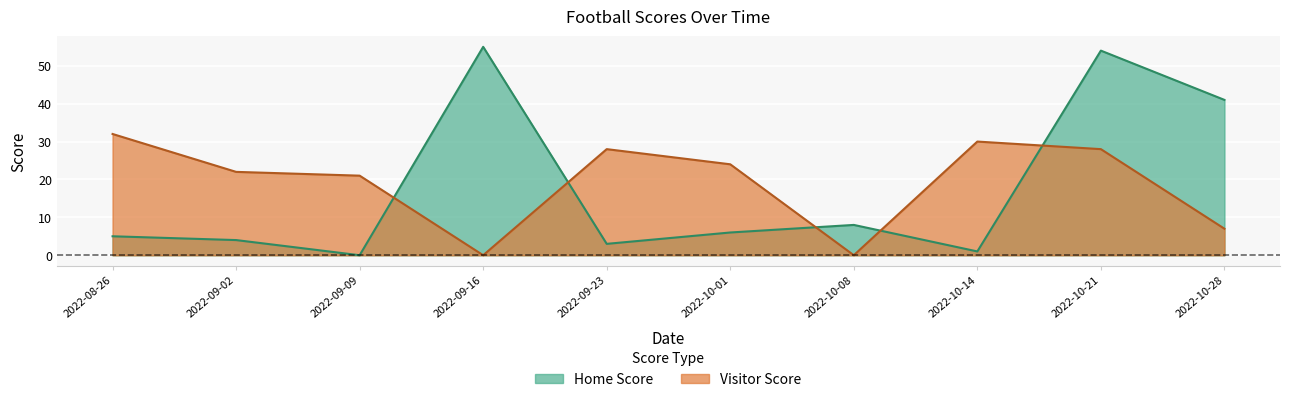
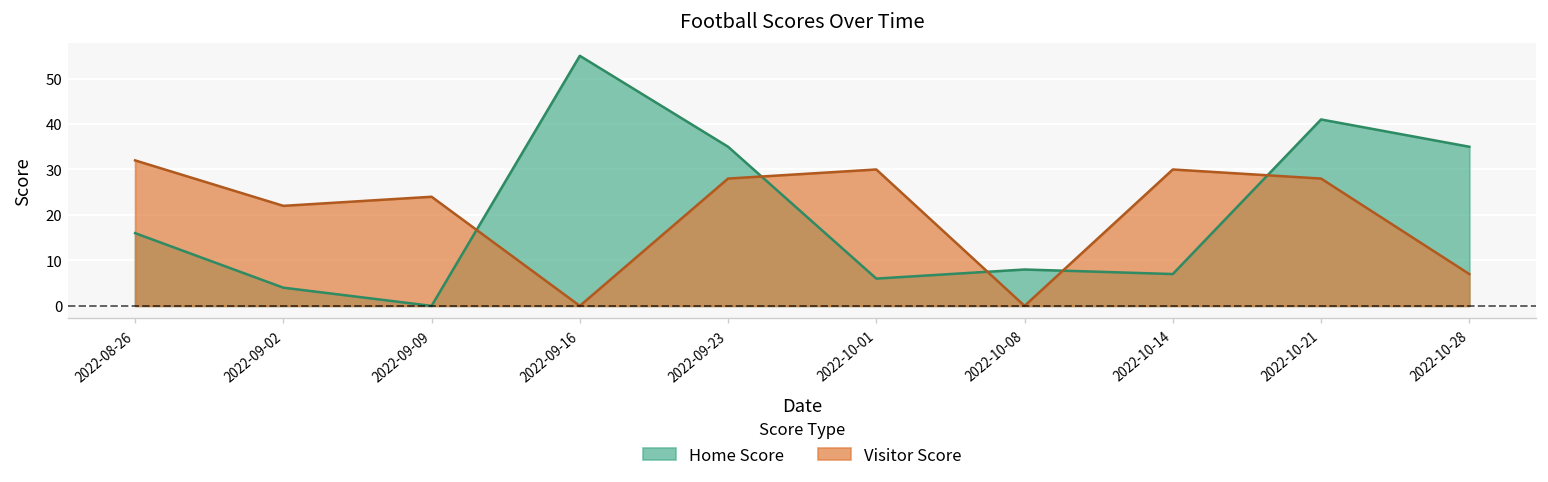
  {
    "Home Score": {
-     "2022-08-26": 5,
+     "2022-08-26": 16,
      "2022-09-02": 4,
      "2022-09-09": 0,
      "2022-09-16": 55,
-     "2022-09-23": 3,
+     "2022-09-23": 35,
      "2022-10-01": 6,
      "2022-10-08": 8,
-     "2022-10-14": 1,
-     "2022-10-21": 54,
-     "2022-10-28": 41
+     "2022-10-14": 7,
+     "2022-10-21": 41,
+     "2022-10-28": 35
    },
    "Visitor Score": {
      "2022-08-26": 32,
      "2022-09-02": 22,
-     "2022-09-09": 21,
+     "2022-09-09": 24,
      "2022-09-16": 0,
      "2022-09-23": 28,
-     "2022-10-01": 24,
+     "2022-10-01": 30,
      "2022-10-08": 0,
      "2022-10-14": 30,
      "2022-10-21": 28,
      "2022-10-28": 7
    }
  }
